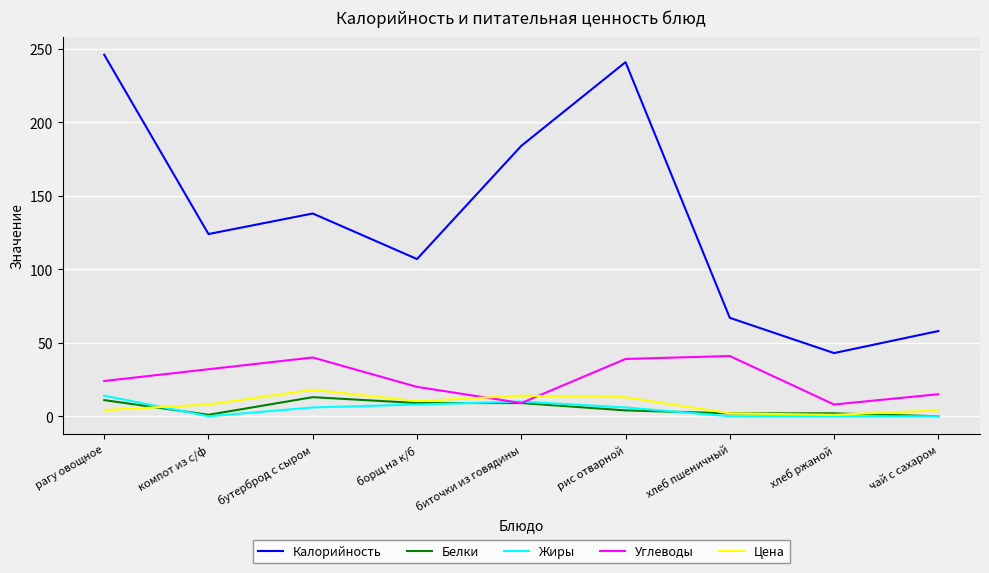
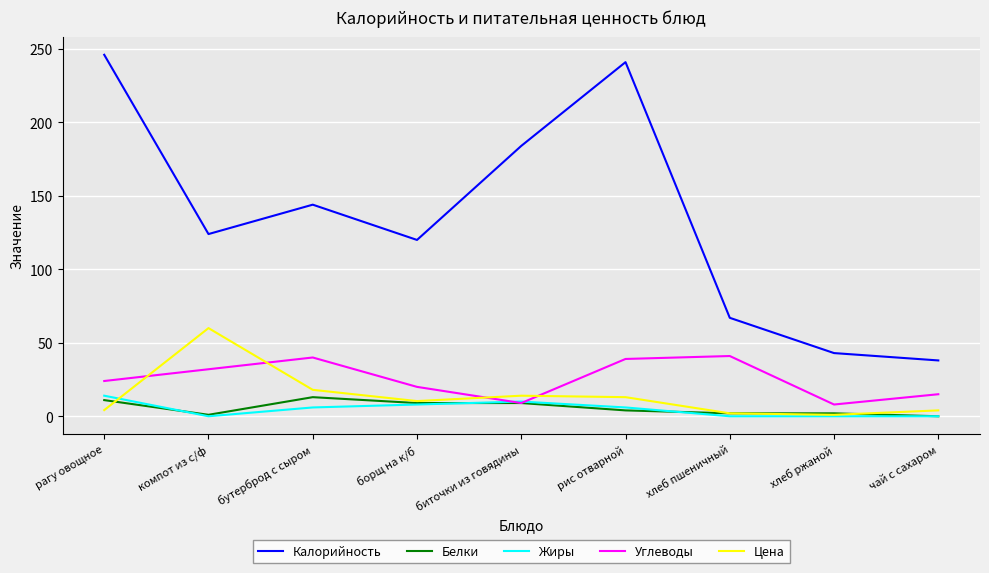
  {
    "Калорийность": {
      "рагу овощное": 246,
      "компот из с/ф": 124,
-     "бутерброд с сыром": 138,
-     "борщ на к/б": 107,
+     "бутерброд с сыром": 144,
+     "борщ на к/б": 120,
      "биточки из говядины": 184,
      "рис отварной": 241,
      "хлеб пшеничный": 67,
      "хлеб ржаной": 43,
-     "чай с сахаром": 58
+     "чай с сахаром": 38
    },
    "Белки": {
      "рагу овощное": 11,
      "бутерброд с сыром": 13,
      "рис отварной": 4
    },
    "Жиры": {
      "рагу овощное": 14,
      "бутерброд с сыром": 6,
      "рис отварной": 6,
      "хлеб пшеничный": 0
    },
    "Углеводы": {
      "рагу овощное": 24,
      "компот из с/ф": 32,
      "бутерброд с сыром": 40,
      "борщ на к/б": 20,
      "рис отварной": 39,
      "хлеб пшеничный": 41,
      "хлеб ржаной": 8,
      "чай с сахаром": 15
    },
    "Цена": {
      "рагу овощное": 4,
-     "компот из с/ф": 8,
+     "компот из с/ф": 60,
      "бутерброд с сыром": 18,
      "биточки из говядины": 14,
      "рис отварной": 13,
      "чай с сахаром": 4
    }
  }
